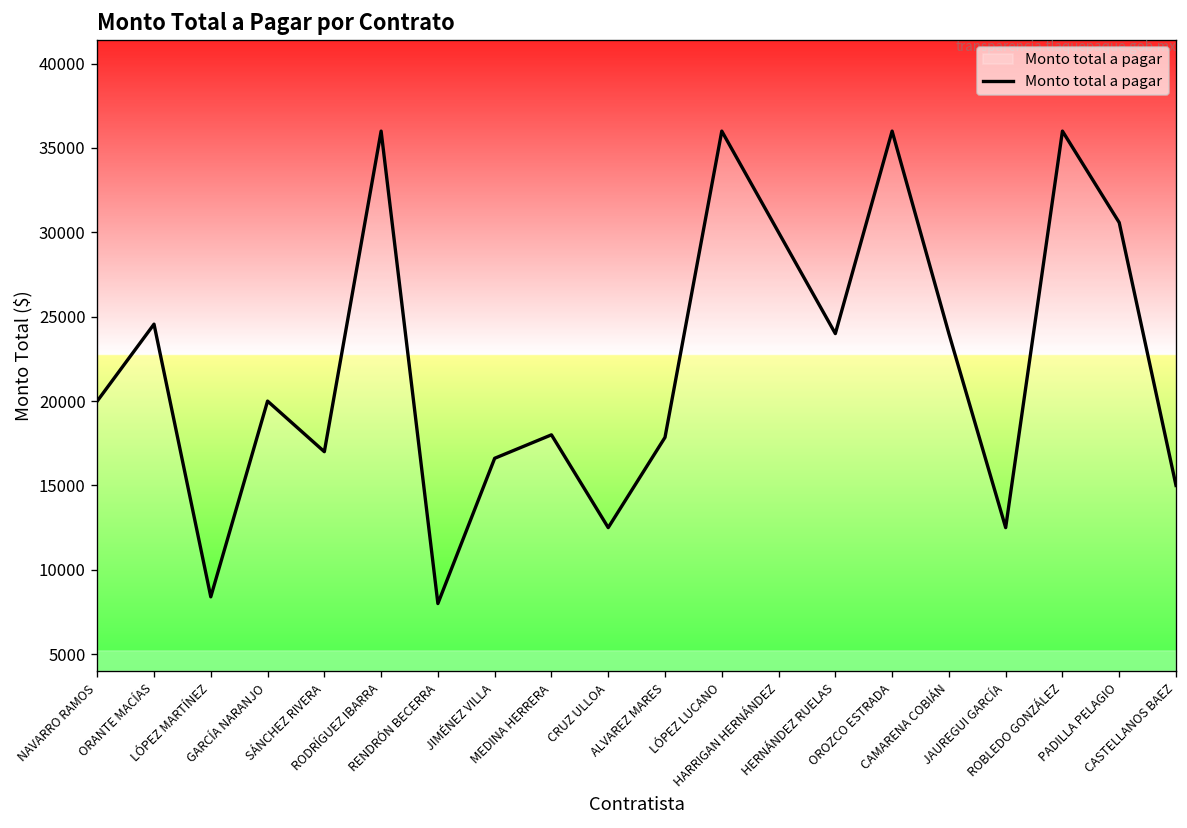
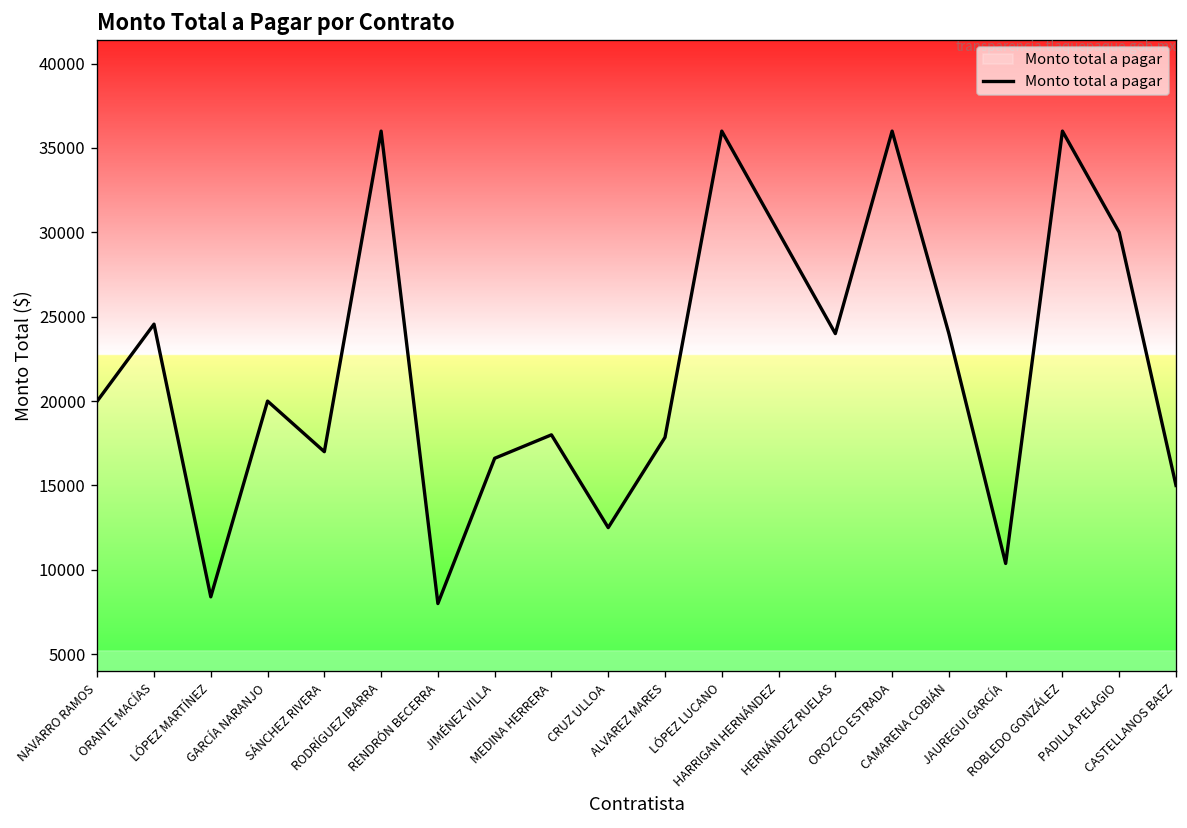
  {
    "NAVARRO RAMOS": 20000,
    "ORANTE MACÍAS": 24600,
    "LÓPEZ MARTÍNEZ": 8400,
    "GARCÍA NARANJO": 20000,
    "SÁNCHEZ RIVERA": 17000,
    "RODRÍGUEZ IBARRA": 36000,
    "RENDRÓN BECERRA": 8000,
    "JIMÉNEZ VILLA": 16600,
    "MEDINA HERRERA": 18000,
    "CRUZ ULLOA": 12500,
    "ALVAREZ MARES": 17800,
    "LÓPEZ LUCANO": 36000,
    "HARRIGAN HERNÁNDEZ": 30000,
    "HERNÁNDEZ RUELAS": 24000,
    "OROZCO ESTRADA": 36000,
    "CAMARENA COBIÁN": 24000,
-   "JAUREGUI GARCÍA": 12500,
+   "JAUREGUI GARCÍA": 10400,
    "ROBLEDO GONZÁLEZ": 36000,
-   "PADILLA PELAGIO": 30600,
+   "PADILLA PELAGIO": 30000,
    "CASTELLANOS BAEZ": 15000
  }
